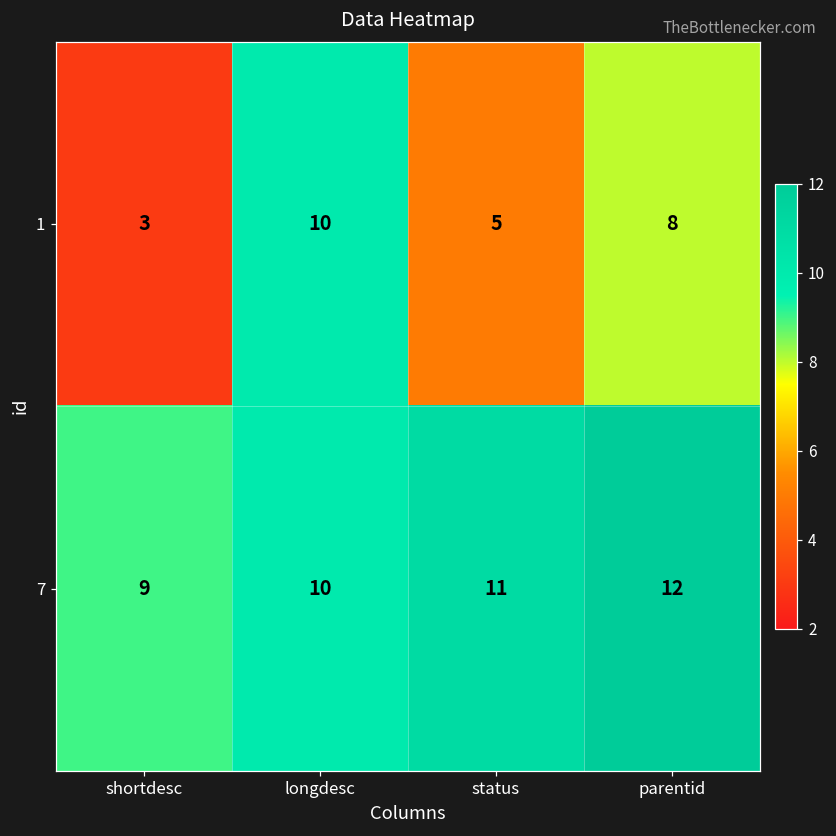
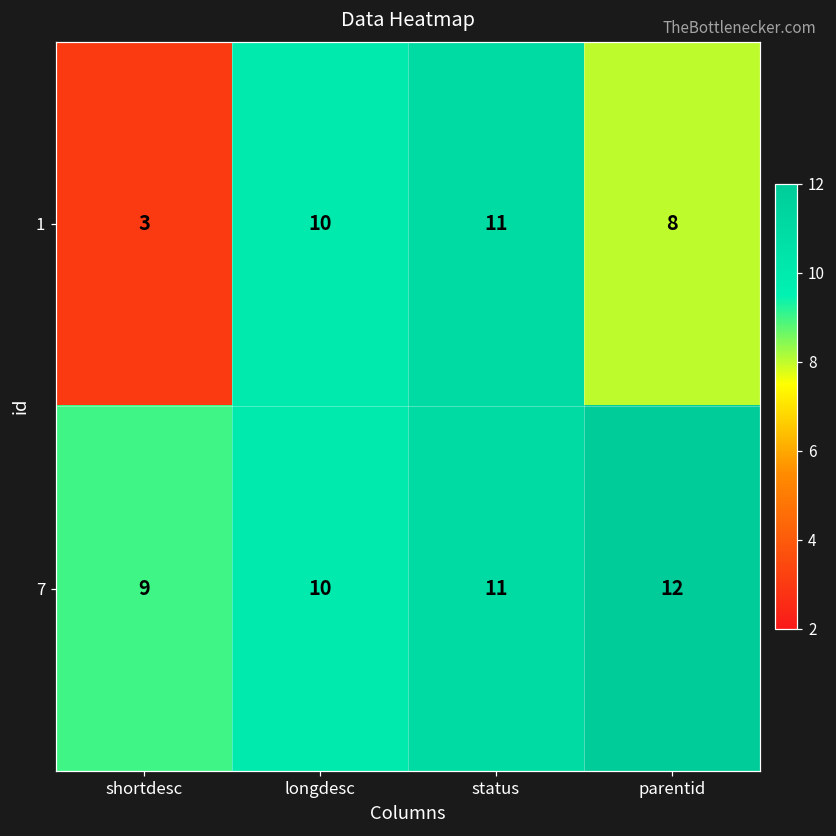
  {
    "1": {
      "shortdesc": 3,
      "longdesc": 10,
-     "status": 5,
+     "status": 11,
      "parentid": 8
    },
    "7": {
      "shortdesc": 9,
      "longdesc": 10,
      "status": 11,
      "parentid": 12
    }
  }
